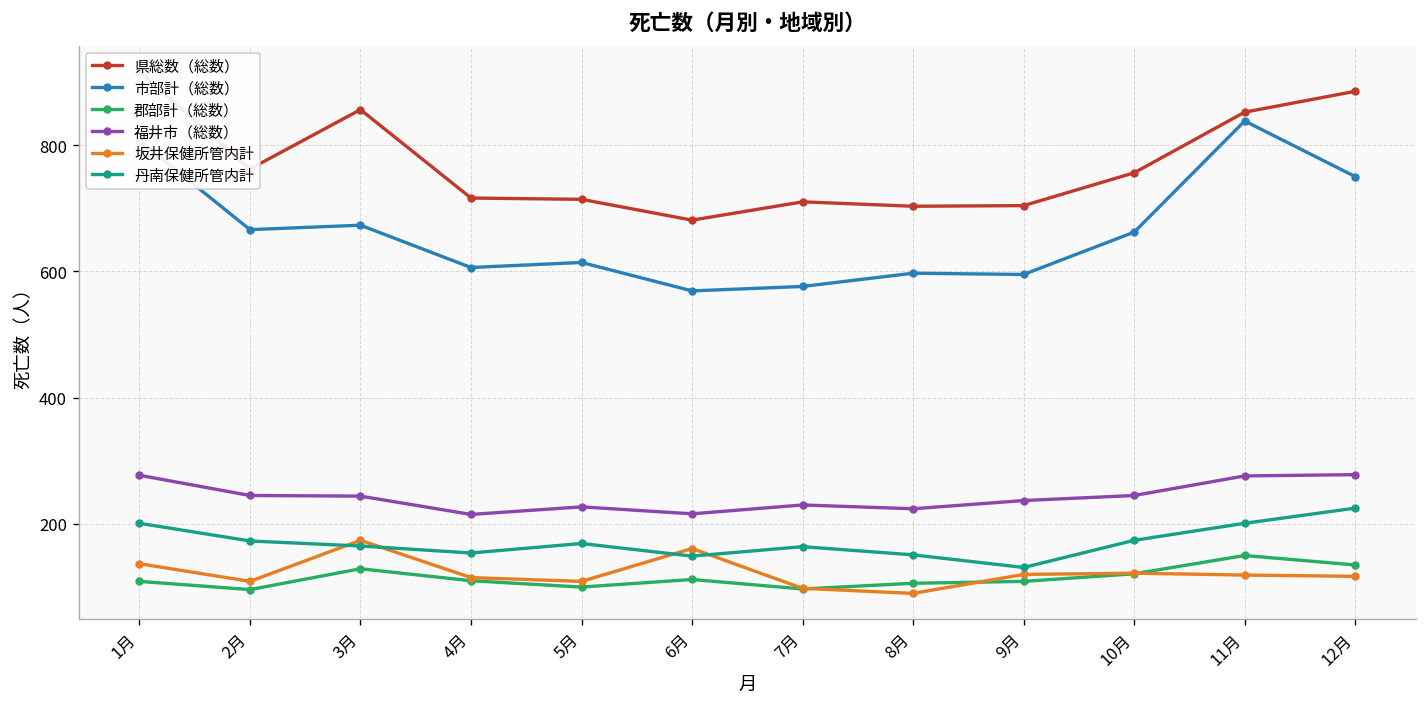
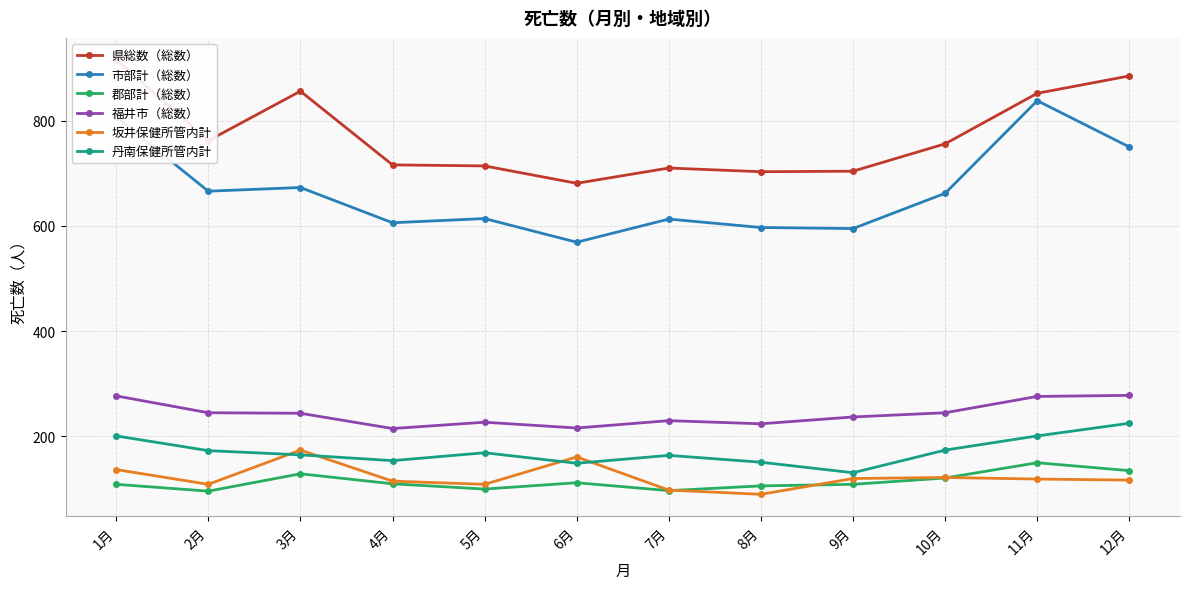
  {
    "県総数（総数）": {
      "3月": 860,
      "4月": 720,
      "5月": 710,
      "6月": 680,
      "7月": 710,
      "8月": 700,
      "9月": 700,
      "10月": 760,
      "11月": 850,
      "12月": 890
    },
    "市部計（総数）": {
      "2月": 670,
      "3月": 670,
      "4月": 610,
      "5月": 610,
      "6月": 570,
-     "7月": 580,
+     "7月": 610,
      "8月": 600,
      "9月": 600,
      "10月": 660,
      "11月": 840,
      "12月": 750
    },
    "福井市（総数）": {
      "1月": 280,
      "2月": 250,
      "3月": 240,
      "4月": 220,
      "5月": 230,
      "6月": 220,
      "7月": 230,
      "8月": 220,
      "9月": 240,
      "10月": 250,
      "11月": 280,
      "12月": 280
    },
    "坂井保健所管内計": {
      "1月": 140,
      "2月": 110,
      "3月": 170,
      "4月": 120,
      "5月": 110,
      "6月": 160,
      "8月": 90,
      "9月": 120,
      "11月": 120,
      "12月": 120
    }
  }
